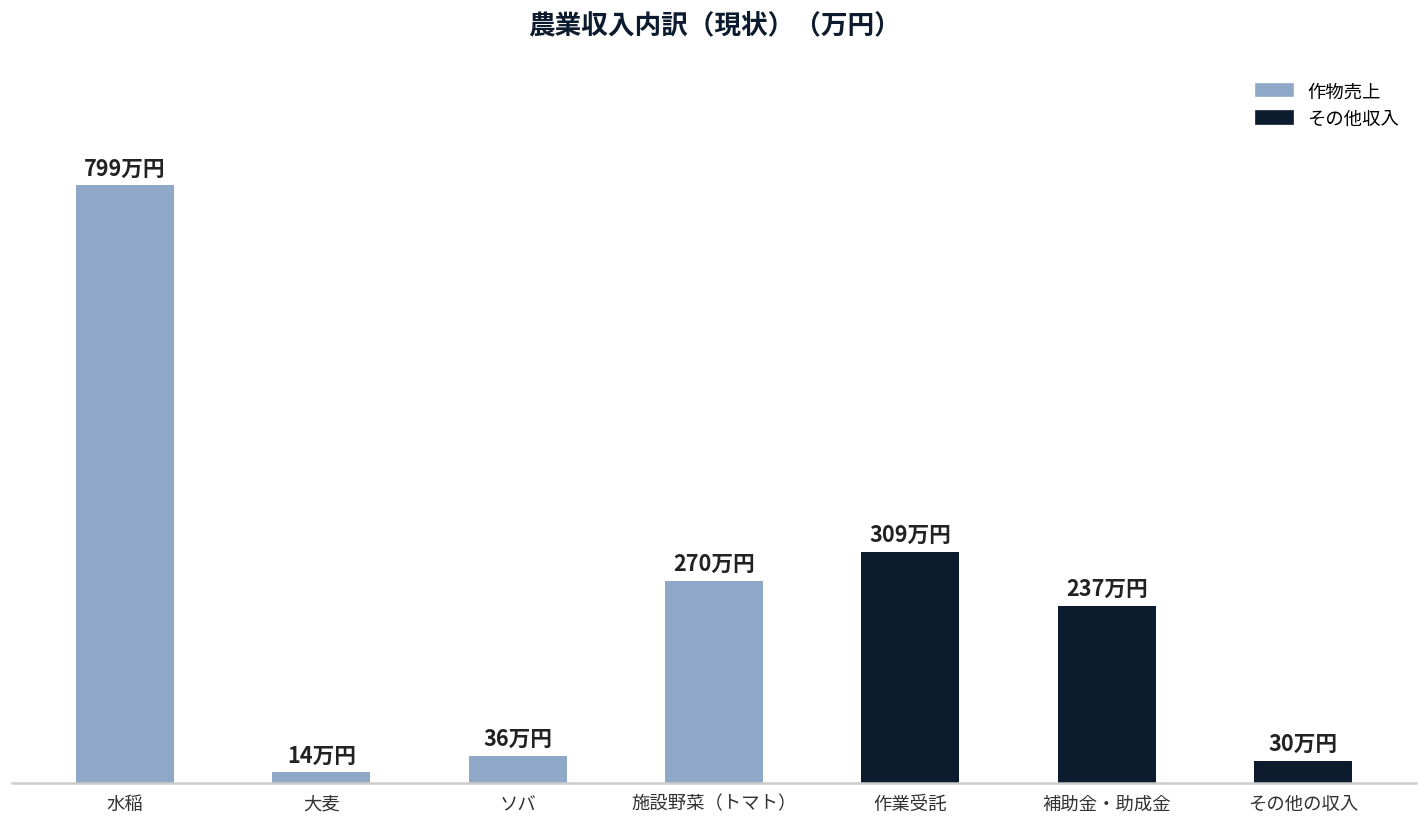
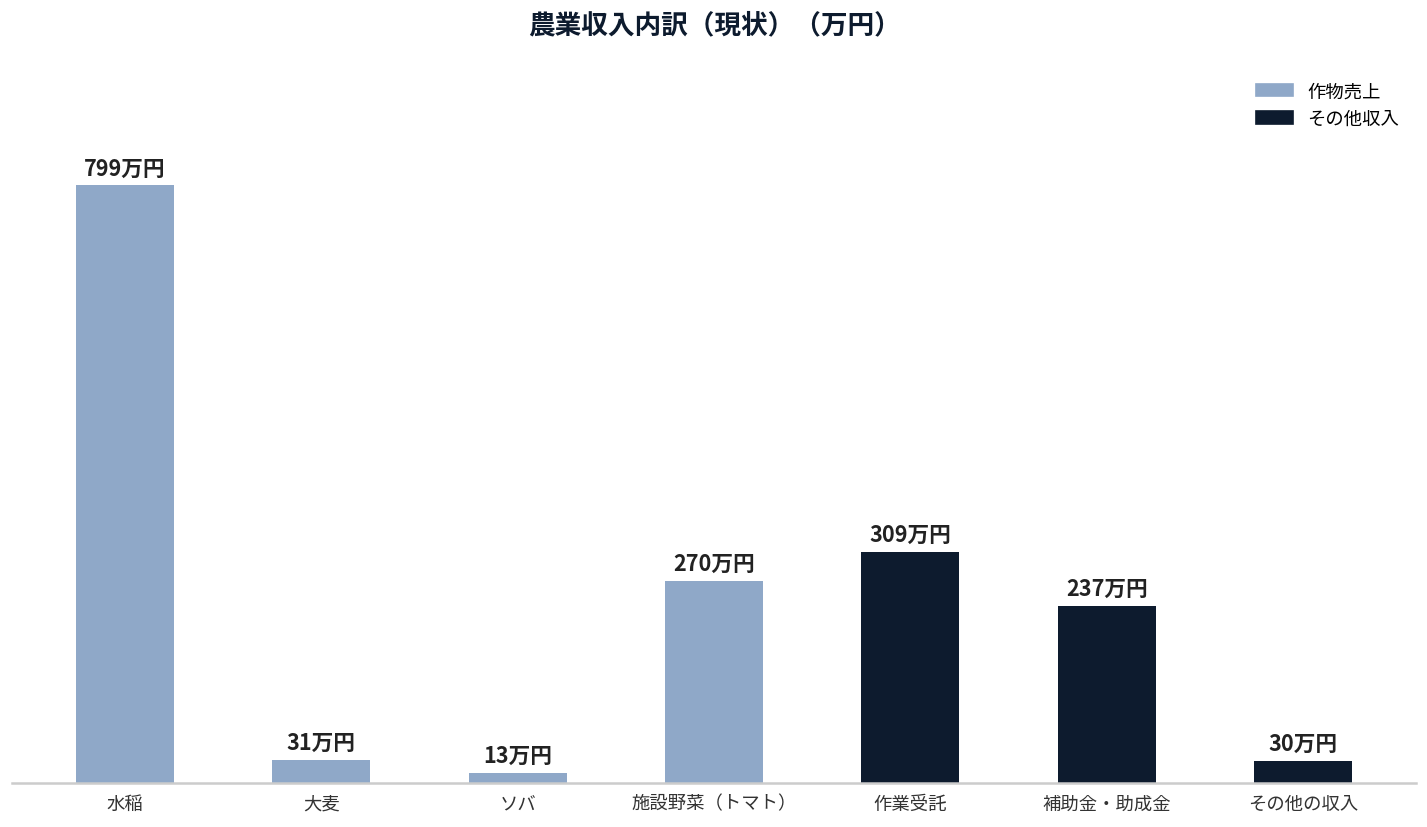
  {
    "水稲": 799,
-   "大麦": 14,
-   "ソバ": 36,
+   "大麦": 31,
+   "ソバ": 13,
    "施設野菜（トマト）": 270,
    "作業受託": 309,
    "補助金・助成金": 237,
    "その他の収入": 30
  }
